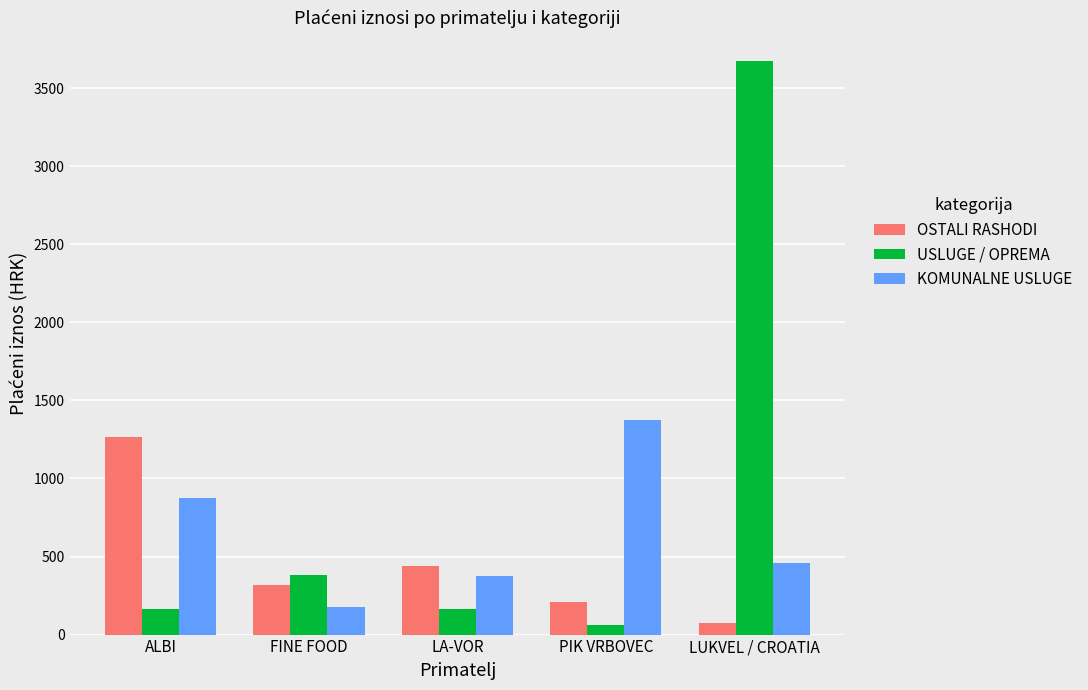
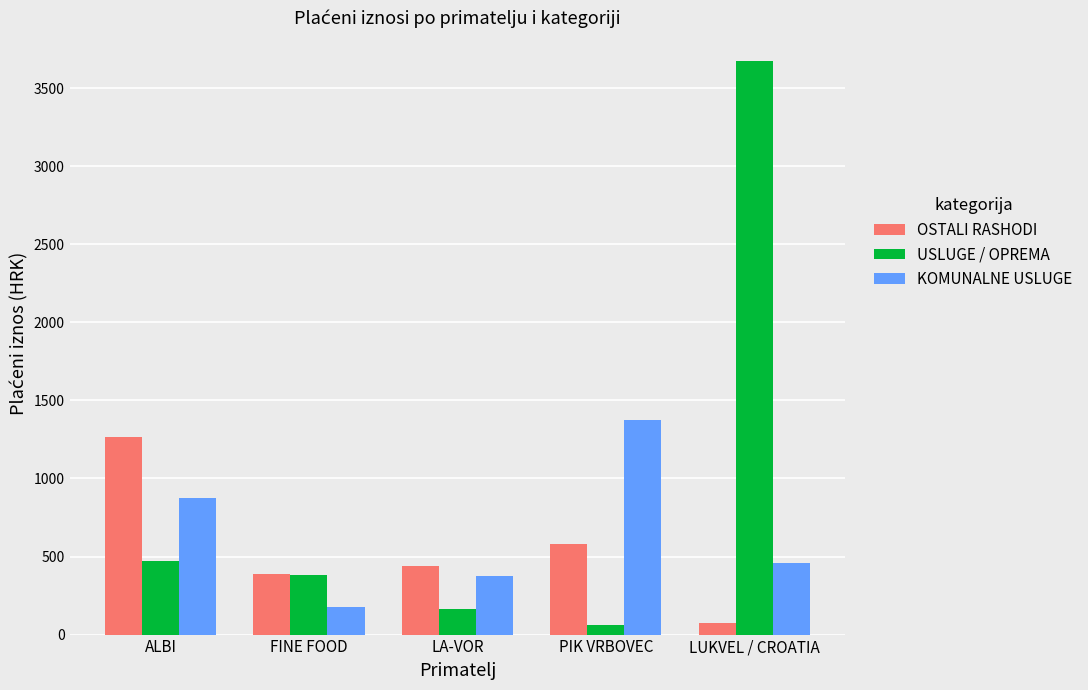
  {
    "OSTALI RASHODI": {
      "ALBI": 1260,
-     "FINE FOOD": 320,
+     "FINE FOOD": 390,
      "LA-VOR": 440,
-     "PIK VRBOVEC": 210,
+     "PIK VRBOVEC": 580,
      "LUKVEL / CROATIA": 70
    },
    "USLUGE / OPREMA": {
-     "ALBI": 170,
+     "ALBI": 470,
      "FINE FOOD": 380,
      "LA-VOR": 160,
      "PIK VRBOVEC": 60,
      "LUKVEL / CROATIA": 3670
    },
    "KOMUNALNE USLUGE": {
      "ALBI": 870,
      "FINE FOOD": 180,
      "LA-VOR": 370,
      "PIK VRBOVEC": 1370,
      "LUKVEL / CROATIA": 460
    }
  }
